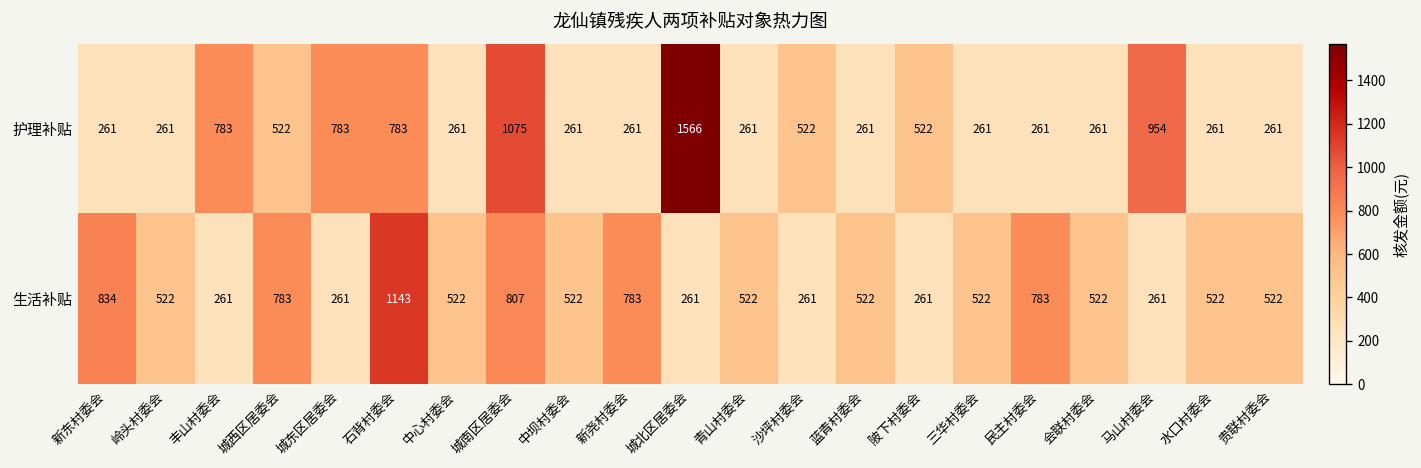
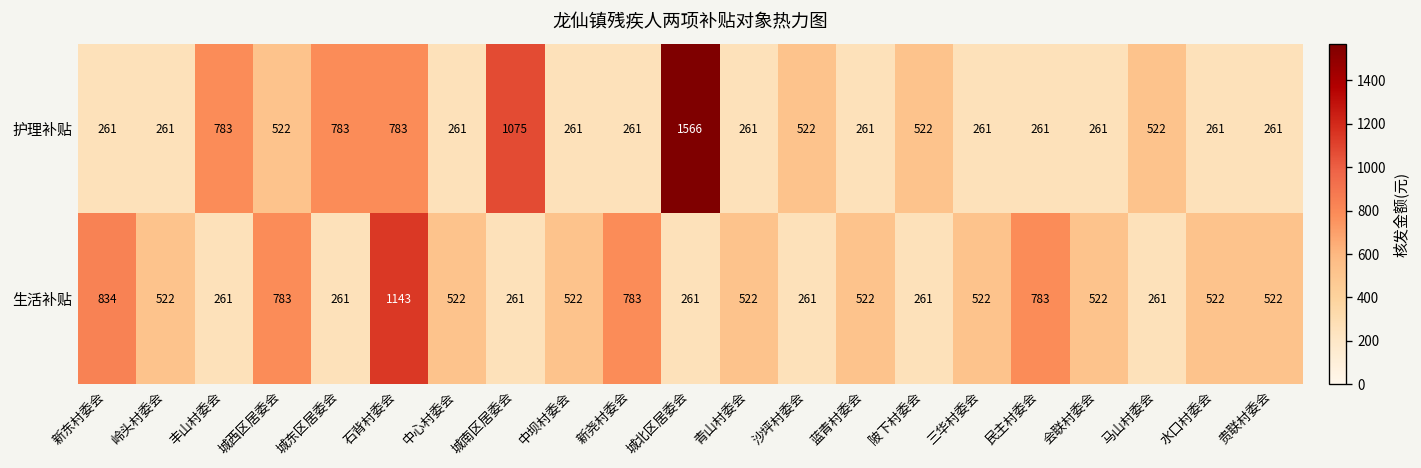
  {
    "护理补贴": {
      "新东村委会": 261,
      "岭头村委会": 261,
      "丰山村委会": 783,
      "城西区居委会": 522,
      "城东区居委会": 783,
      "石背村委会": 783,
      "中心村委会": 261,
      "城南区居委会": 1075,
      "中坝村委会": 261,
      "新尧村委会": 261,
      "城北区居委会": 1566,
      "青山村委会": 261,
      "沙坪村委会": 522,
      "蓝青村委会": 261,
      "陂下村委会": 522,
      "三华村委会": 261,
      "民主村委会": 261,
      "会联村委会": 261,
-     "马山村委会": 954,
+     "马山村委会": 522,
      "水口村委会": 261,
      "贵联村委会": 261
    },
    "生活补贴": {
      "新东村委会": 834,
      "岭头村委会": 522,
      "丰山村委会": 261,
      "城西区居委会": 783,
      "城东区居委会": 261,
      "石背村委会": 1143,
      "中心村委会": 522,
-     "城南区居委会": 807,
+     "城南区居委会": 261,
      "中坝村委会": 522,
      "新尧村委会": 783,
      "城北区居委会": 261,
      "青山村委会": 522,
      "沙坪村委会": 261,
      "蓝青村委会": 522,
      "陂下村委会": 261,
      "三华村委会": 522,
      "民主村委会": 783,
      "会联村委会": 522,
      "马山村委会": 261,
      "水口村委会": 522,
      "贵联村委会": 522
    }
  }
